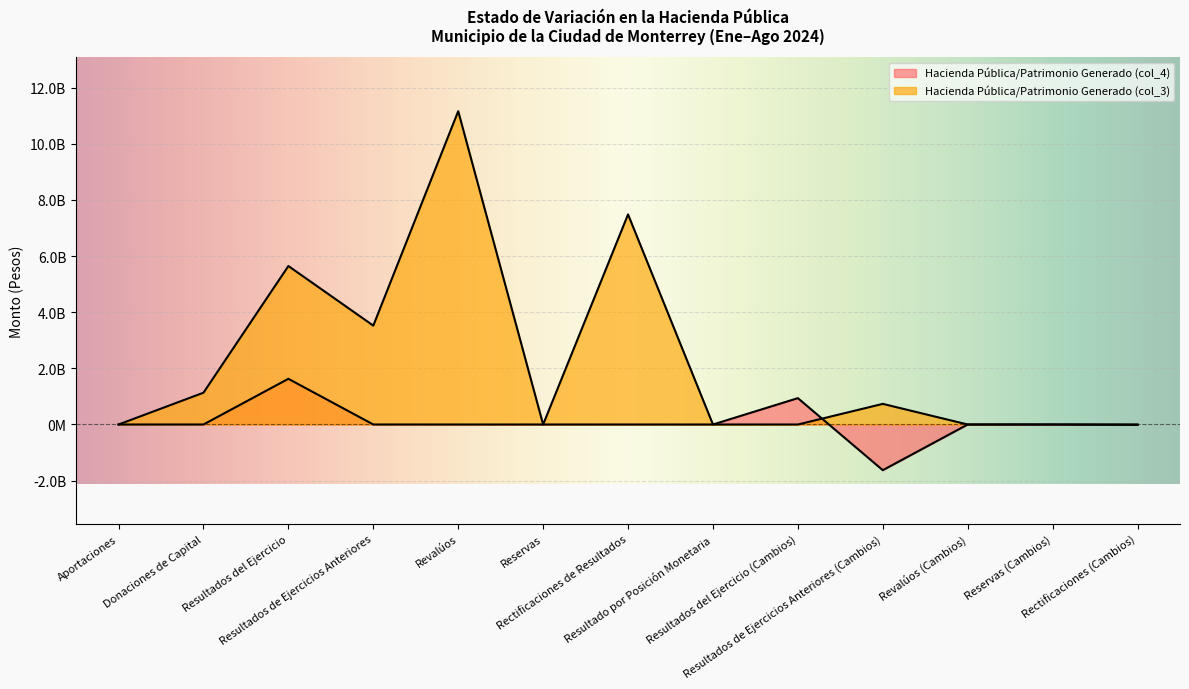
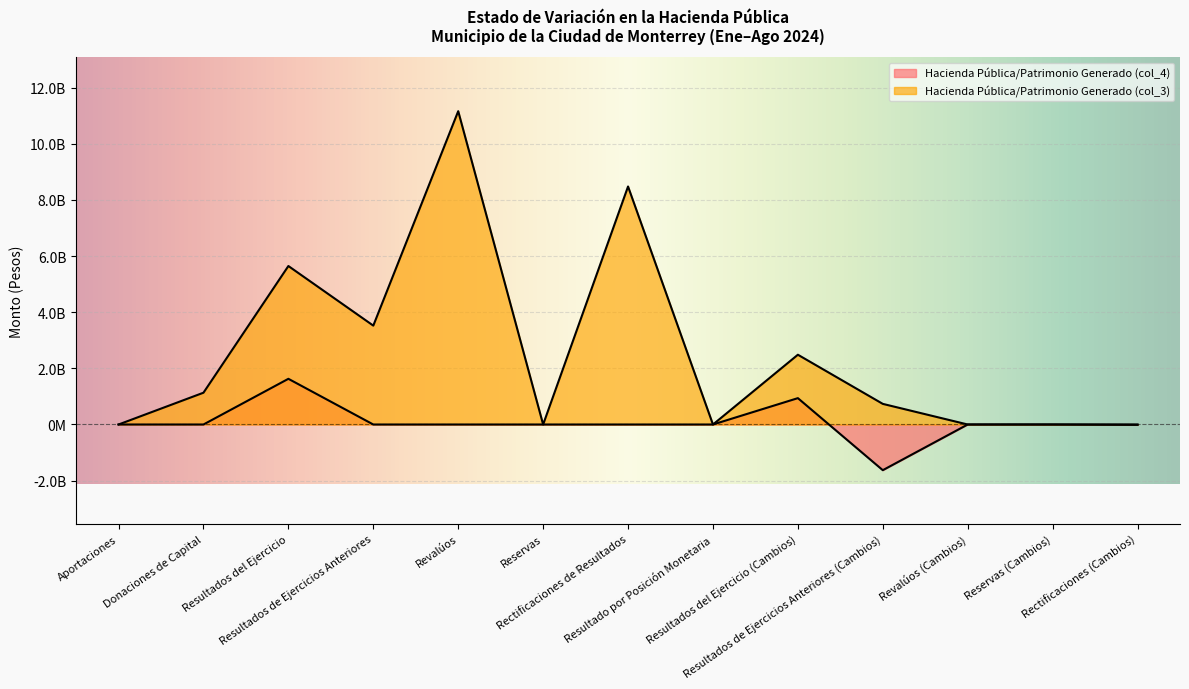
  {
    "Hacienda Pública/Patrimonio Generado (col_3)": {
      "Donaciones de Capital": 1100000000,
      "Resultados del Ejercicio": 5600000000,
      "Resultados de Ejercicios Anteriores": 3500000000,
      "Revalúos": 11200000000,
-     "Rectificaciones de Resultados": 7500000000,
-     "Resultados del Ejercicio (Cambios)": 0,
+     "Rectificaciones de Resultados": 8500000000,
+     "Resultados del Ejercicio (Cambios)": 2500000000,
      "Resultados de Ejercicios Anteriores (Cambios)": 700000000
    }
  }
